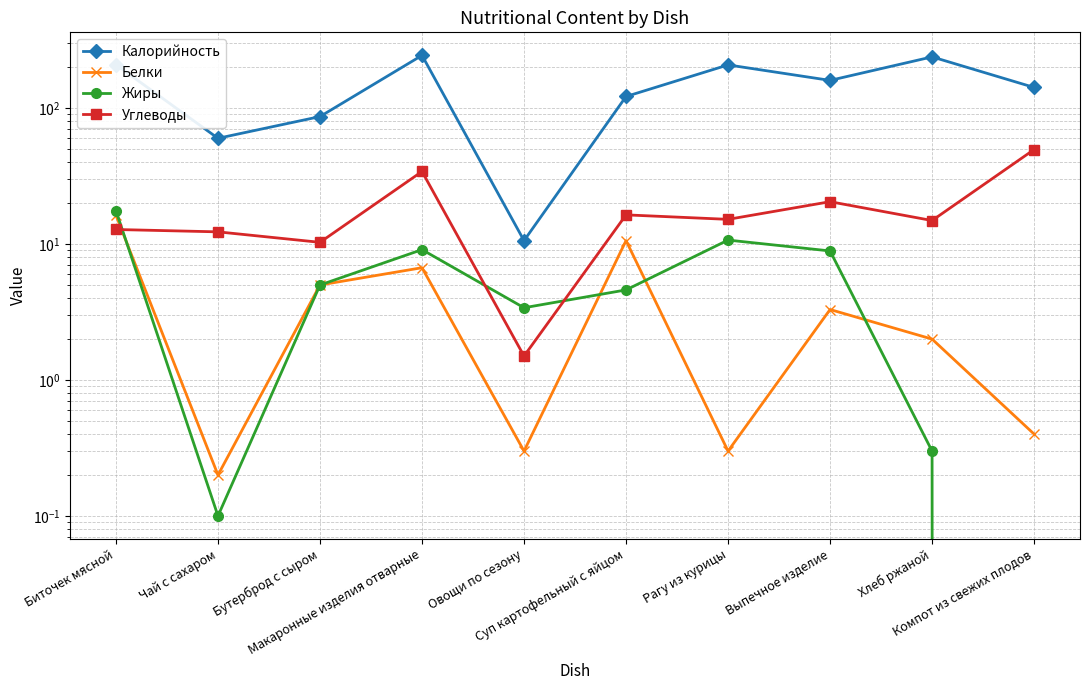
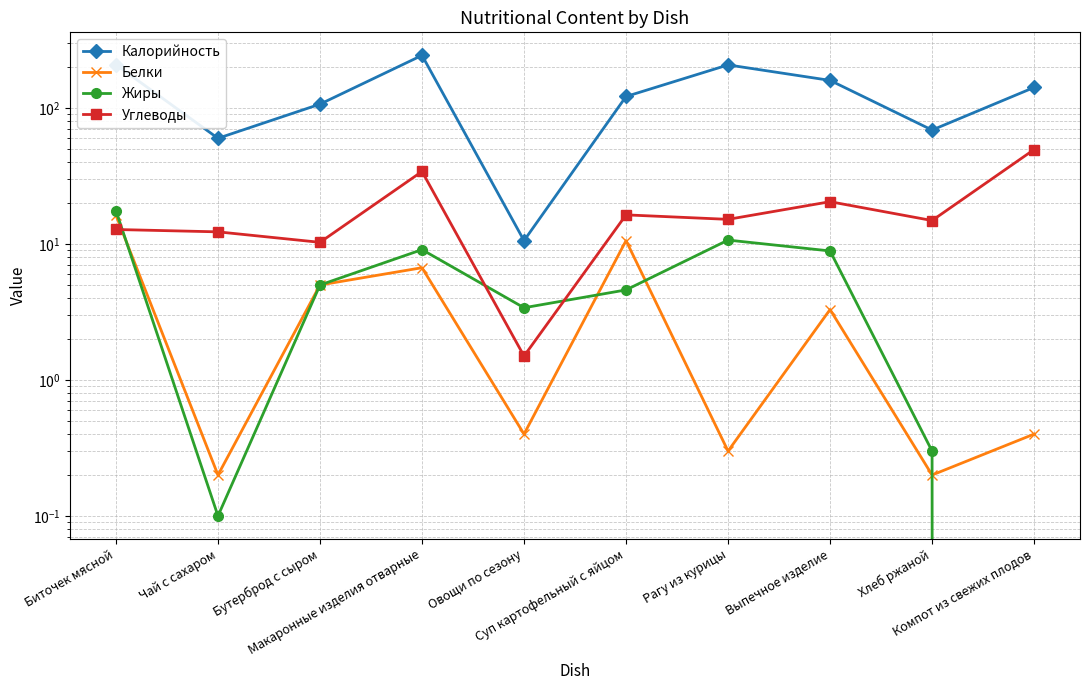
  {
    "Калорийность": {
      "Чай с сахаром": 60,
-     "Бутерброд с сыром": 90,
+     "Бутерброд с сыром": 110,
      "Макаронные изделия отварные": 240,
      "Овощи по сезону": 11,
      "Суп картофельный с яйцом": 120,
      "Рагу из курицы": 210,
      "Выпечное изделие": 160,
-     "Хлеб ржаной": 240,
+     "Хлеб ржаной": 70,
      "Компот из свежих плодов": 140
    },
    "Белки": {
      "Биточек мясной": 16,
      "Чай с сахаром": 0.2,
      "Макаронные изделия отварные": 7,
-     "Овощи по сезону": 0.3,
+     "Овощи по сезону": 0.4,
      "Суп картофельный с яйцом": 11,
      "Рагу из курицы": 0.3,
      "Выпечное изделие": 3.3,
-     "Хлеб ржаной": 2.0,
+     "Хлеб ржаной": 0.2,
      "Компот из свежих плодов": 0.4
    },
    "Жиры": {
      "Биточек мясной": 18,
      "Чай с сахаром": 0.1,
      "Макаронные изделия отварные": 9,
      "Овощи по сезону": 3.4,
      "Суп картофельный с яйцом": 4.6,
      "Рагу из курицы": 11,
      "Выпечное изделие": 9,
      "Хлеб ржаной": 0.3
    },
    "Углеводы": {
      "Биточек мясной": 13,
      "Чай с сахаром": 12,
      "Бутерброд с сыром": 10,
      "Макаронные изделия отварные": 34,
      "Овощи по сезону": 1.5,
      "Суп картофельный с яйцом": 16,
      "Рагу из курицы": 15,
      "Выпечное изделие": 21,
      "Хлеб ржаной": 15,
      "Компот из свежих плодов": 50
    }
  }
